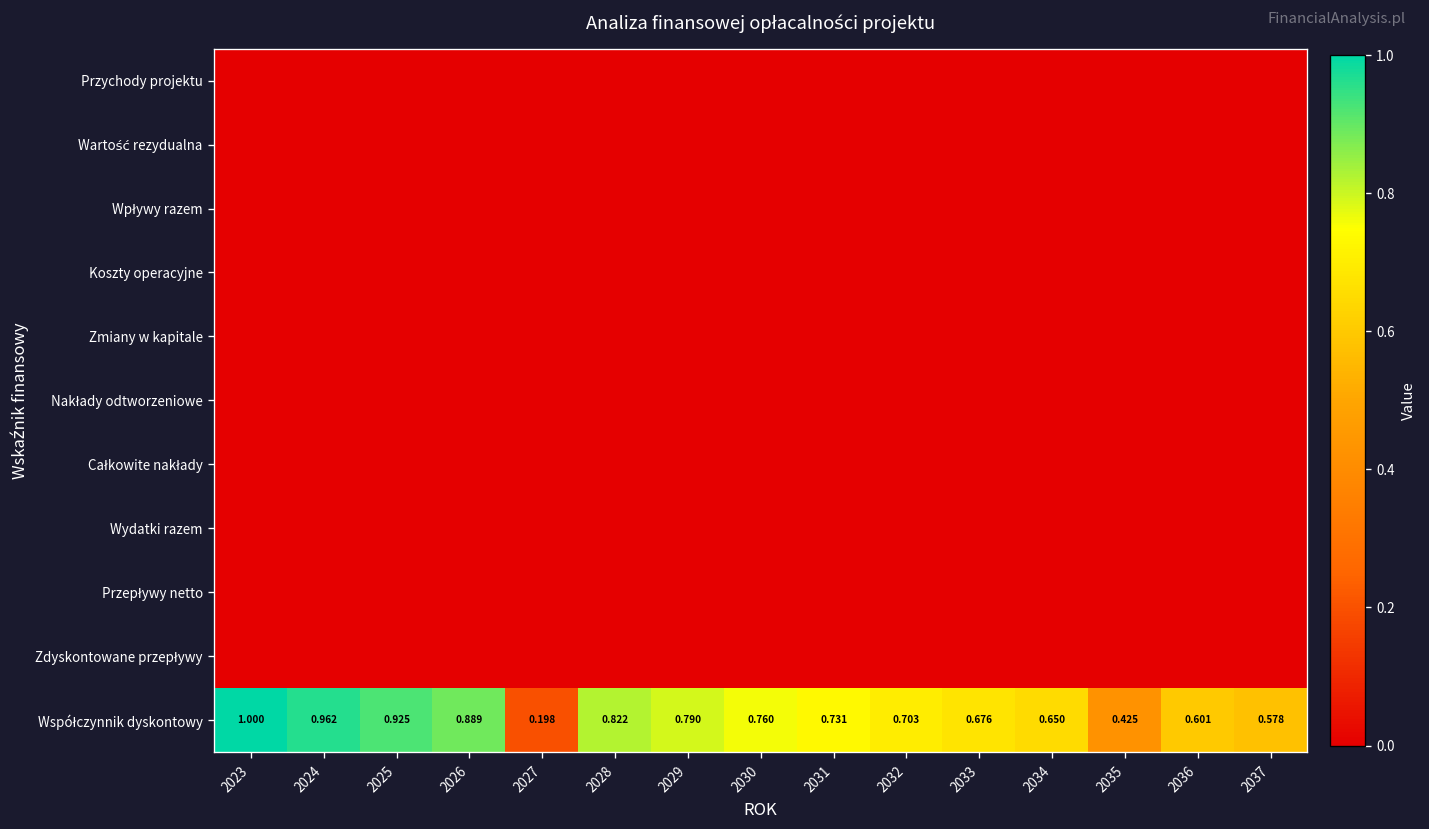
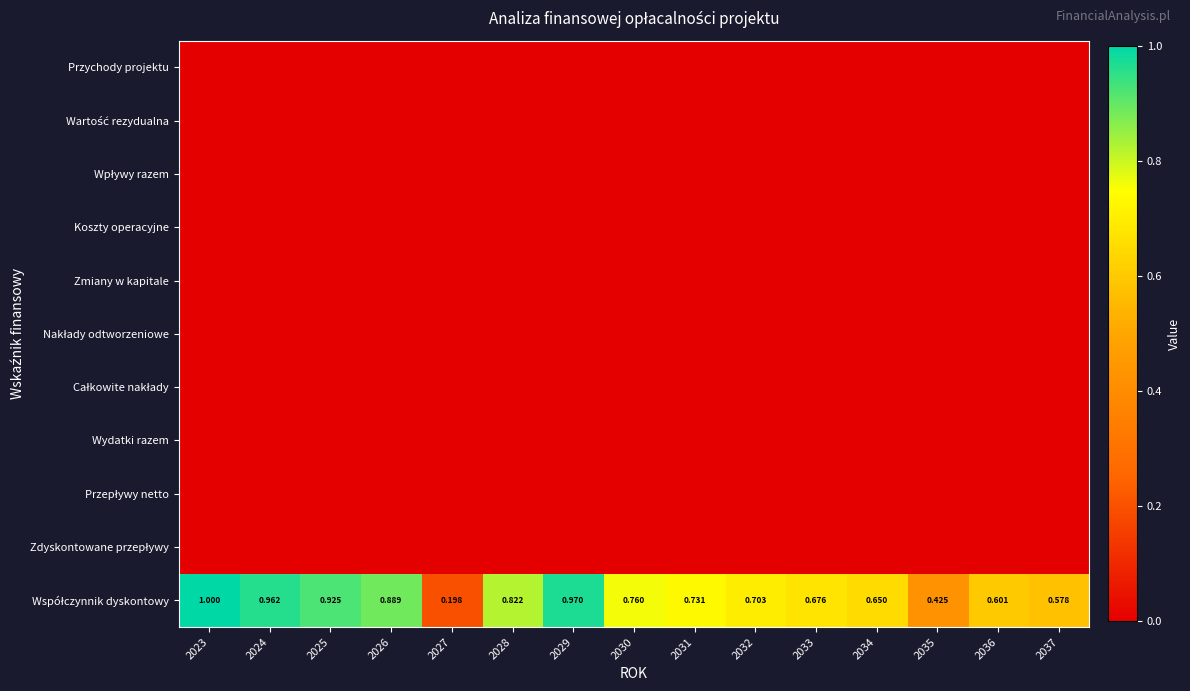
  {
    "Współczynnik dyskontowy": {
      "2023": 1.000,
      "2024": 0.962,
      "2025": 0.925,
      "2026": 0.889,
      "2027": 0.198,
      "2028": 0.822,
-     "2029": 0.790,
+     "2029": 0.970,
      "2030": 0.760,
      "2031": 0.731,
      "2032": 0.703,
      "2033": 0.676,
      "2034": 0.650,
      "2035": 0.425,
      "2036": 0.601,
      "2037": 0.578
    }
  }
